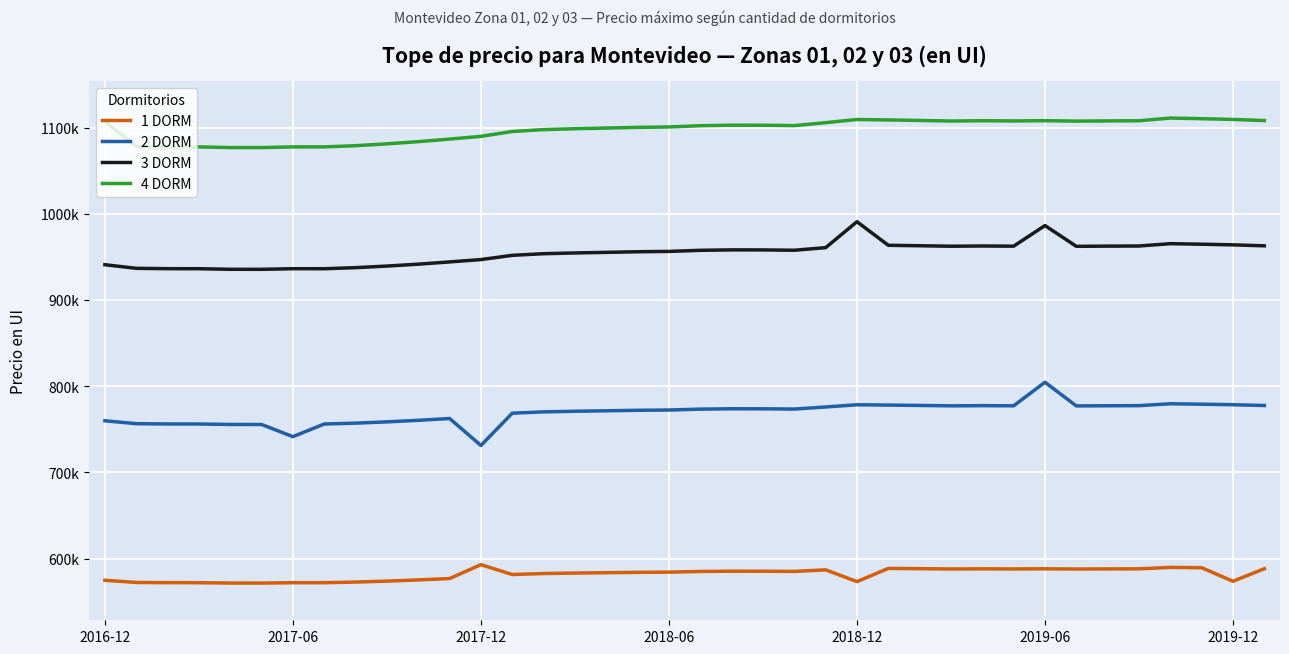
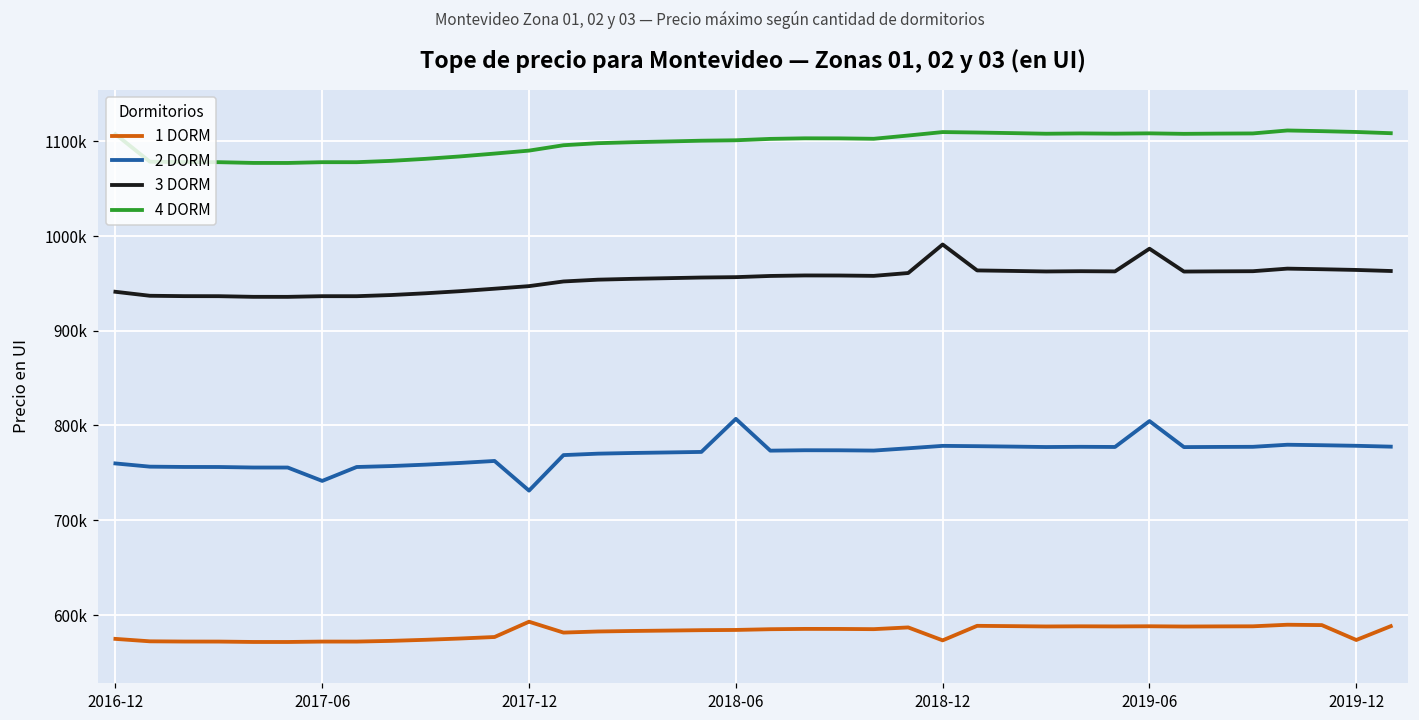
  {
    "1 DORM": {
      "2016-12": 580000,
      "2017-06": 570000,
      "2017-12": 590000,
      "2018-06": 580000,
      "2018-12": 570000,
      "2019-06": 590000,
      "2019-12": 570000
    },
    "2 DORM": {
      "2016-12": 760000,
      "2017-06": 740000,
      "2017-12": 730000,
-     "2018-06": 770000,
+     "2018-06": 810000,
      "2018-12": 780000,
      "2019-06": 800000,
      "2019-12": 780000
    },
    "3 DORM": {
      "2016-12": 940000,
      "2017-06": 940000,
      "2017-12": 950000,
      "2018-06": 960000,
      "2018-12": 990000,
      "2019-06": 990000,
      "2019-12": 960000
    },
    "4 DORM": {
      "2017-06": 1080000,
      "2017-12": 1090000,
      "2018-06": 1100000,
      "2018-12": 1110000,
      "2019-06": 1110000,
      "2019-12": 1110000
    }
  }
